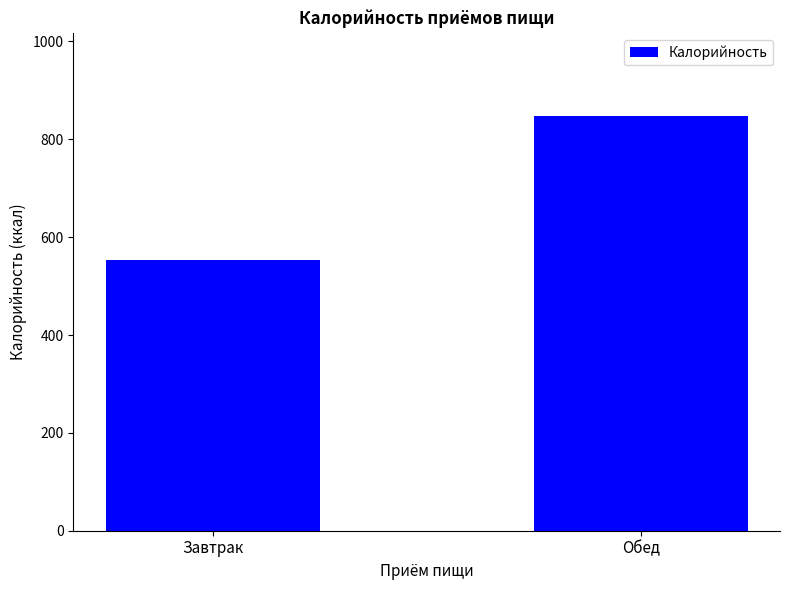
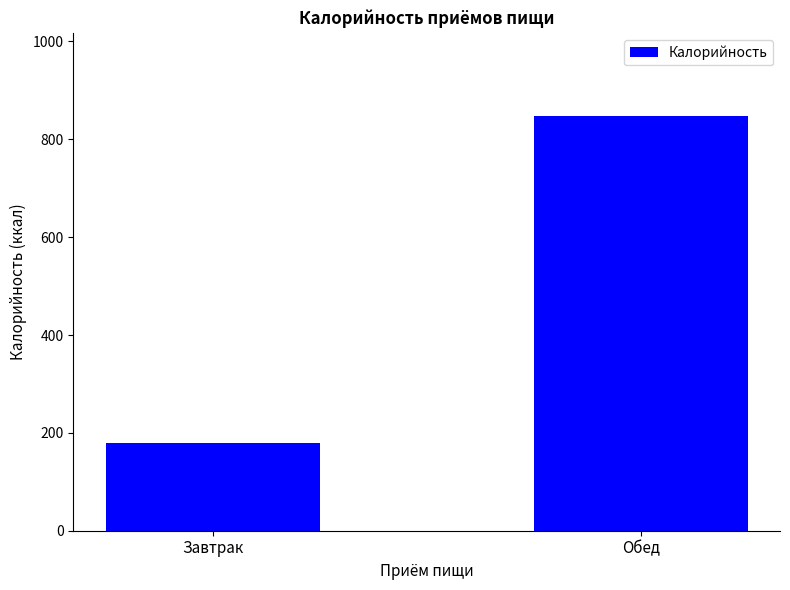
  {
-   "Завтрак": 550,
+   "Завтрак": 180,
    "Обед": 850
  }
